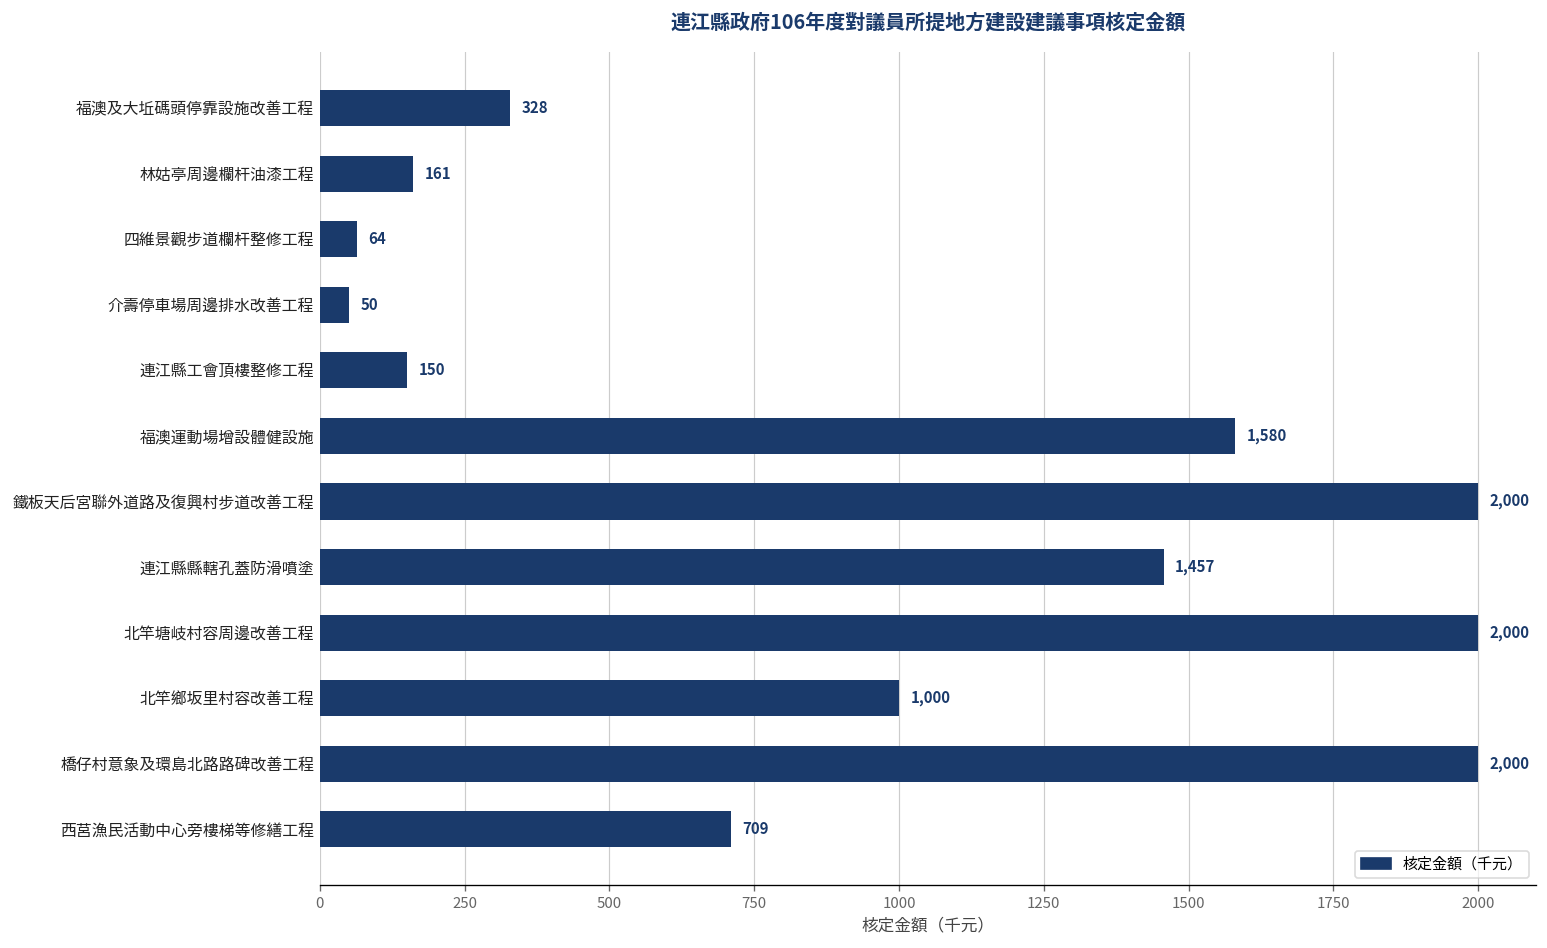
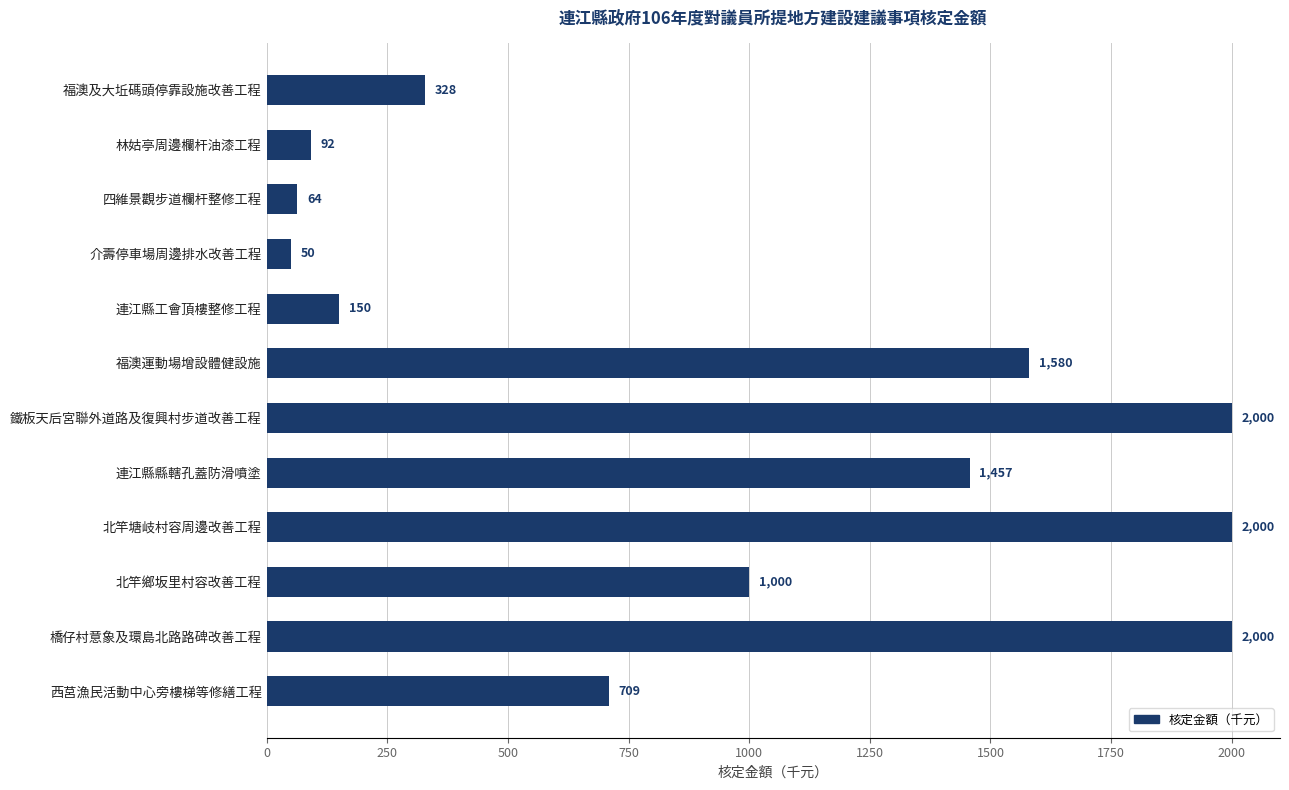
  {
    "福澳及大坵碼頭停靠設施改善工程": "328",
-   "林姑亭周邊欄杆油漆工程": "161",
+   "林姑亭周邊欄杆油漆工程": "92",
    "四維景觀步道欄杆整修工程": "64",
    "介壽停車場周邊排水改善工程": "50",
    "連江縣工會頂樓整修工程": "150",
    "福澳運動場增設體健設施": "1,580",
    "鐵板天后宮聯外道路及復興村步道改善工程": "2,000",
    "連江縣縣轄孔蓋防滑噴塗": "1,457",
    "北竿塘岐村容周邊改善工程": "2,000",
    "北竿鄉坂里村容改善工程": "1,000",
    "橋仔村意象及環島北路路碑改善工程": "2,000",
    "西莒漁民活動中心旁樓梯等修繕工程": "709"
  }
